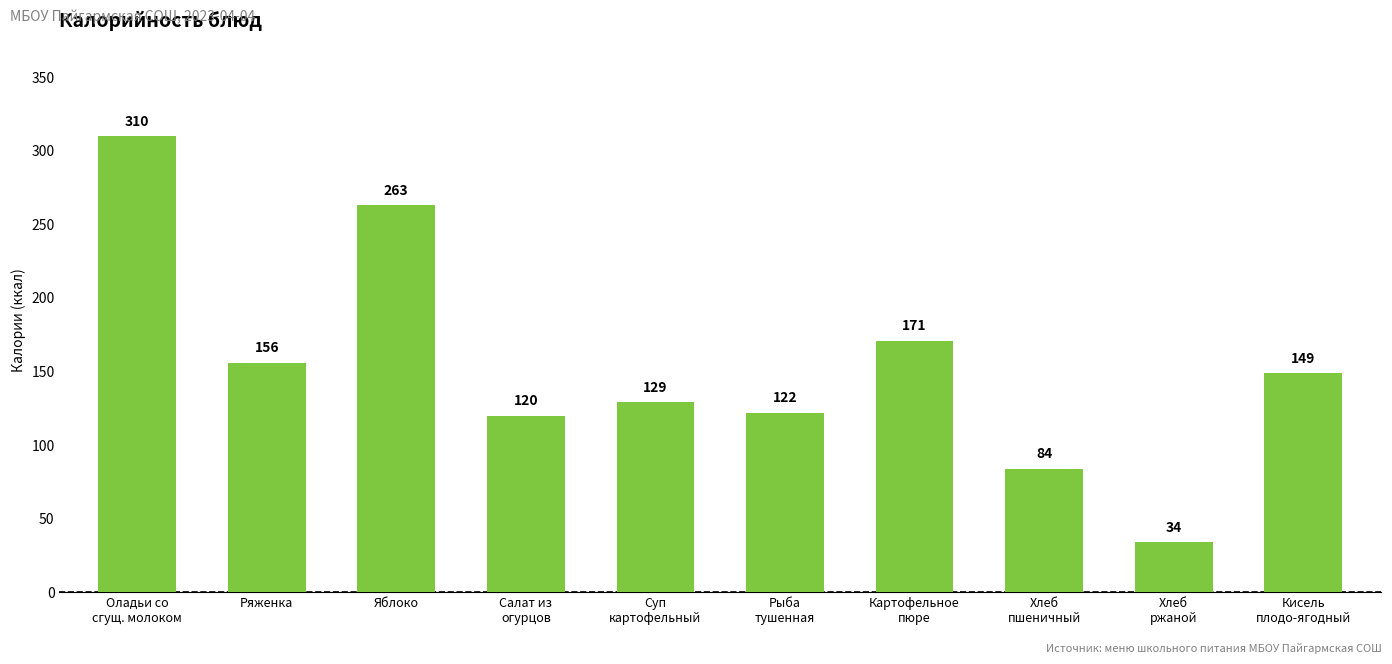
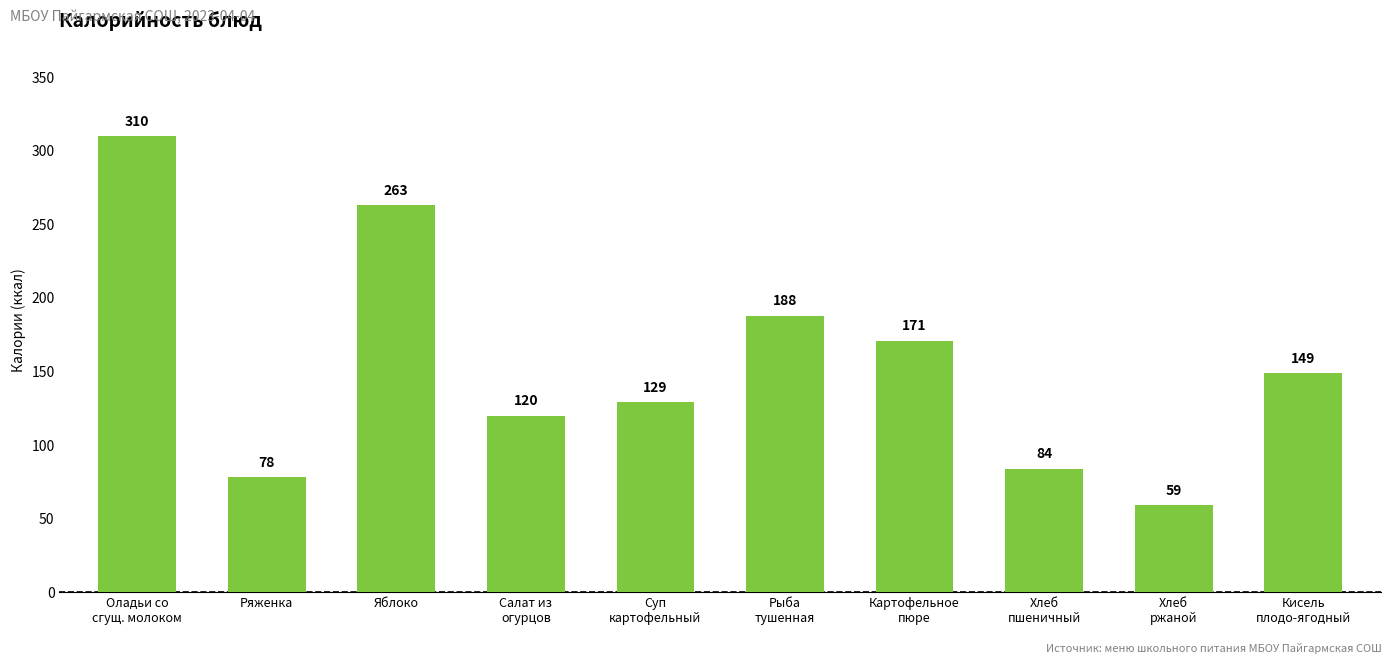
  {
    "Оладьи со сгущ. молоком": 310,
-   "Ряженка": 156,
+   "Ряженка": 78,
    "Яблоко": 263,
    "Салат из огурцов": 120,
    "Суп картофельный": 129,
-   "Рыба тушенная": 122,
+   "Рыба тушенная": 188,
    "Картофельное пюре": 171,
    "Хлеб пшеничный": 84,
-   "Хлеб ржаной": 34,
+   "Хлеб ржаной": 59,
    "Кисель плодо-ягодный": 149
  }
